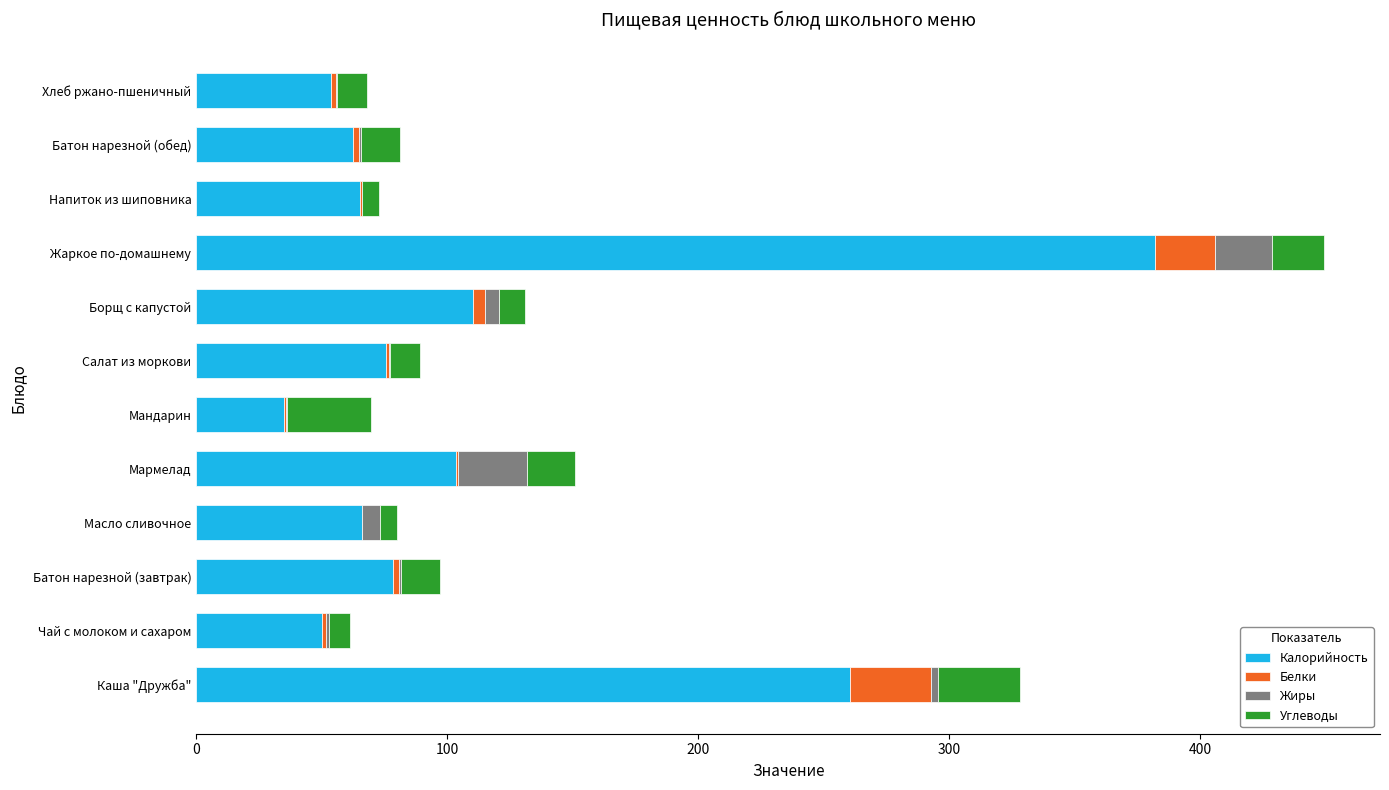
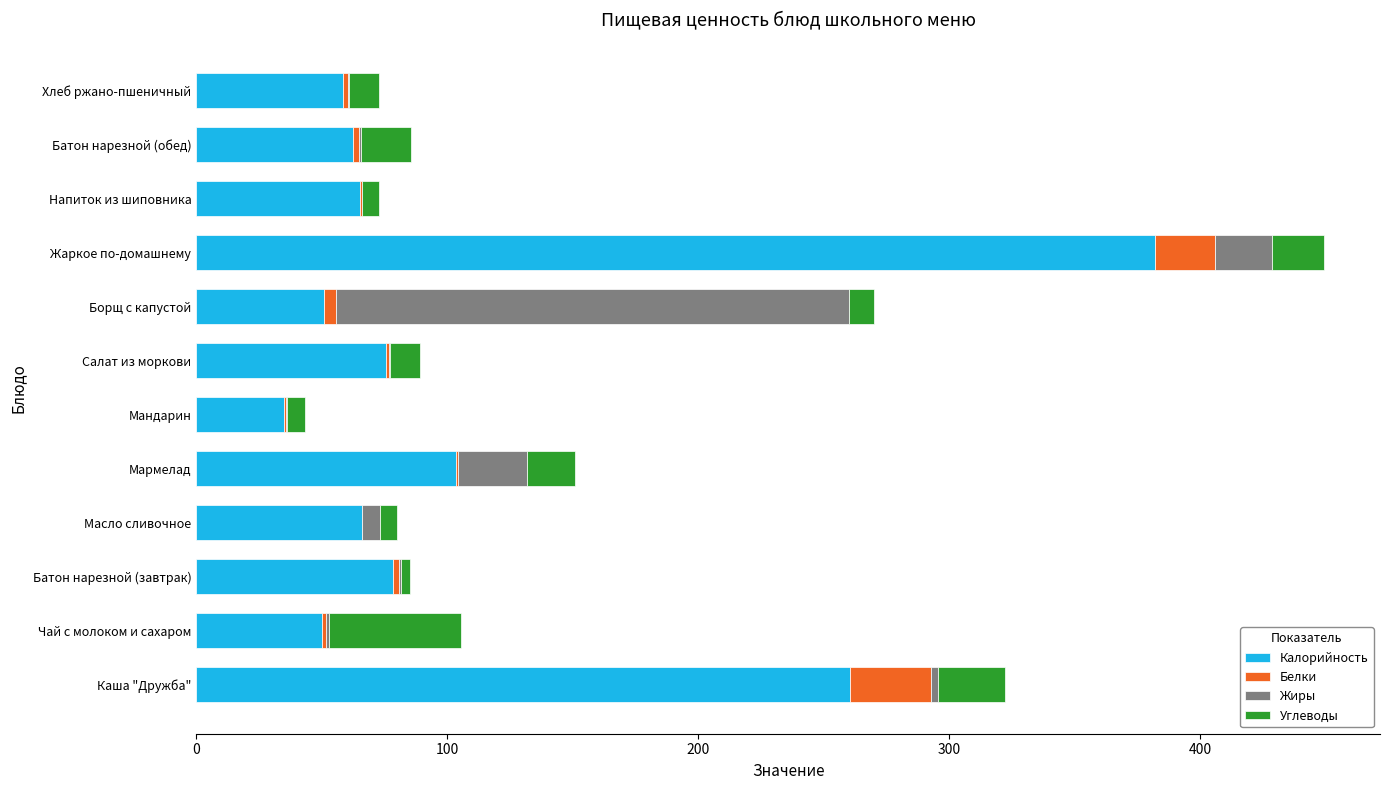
  {
    "Калорийность": {
-     "Хлеб ржано-пшеничный": 54,
+     "Хлеб ржано-пшеничный": 59,
      "Батон нарезной (обед)": 63,
      "Напиток из шиповника": 65,
      "Жаркое по-домашнему": 382,
-     "Борщ с капустой": 110,
+     "Борщ с капустой": 51,
      "Салат из моркови": 76,
      "Мандарин": 35,
      "Мармелад": 104,
      "Масло сливочное": 66,
      "Батон нарезной (завтрак)": 79,
      "Чай с молоком и сахаром": 50,
      "Каша \"Дружба\"": 261
    },
    "Белки": {
      "Хлеб ржано-пшеничный": 2,
      "Батон нарезной (обед)": 2,
      "Жаркое по-домашнему": 24,
      "Борщ с капустой": 5,
      "Салат из моркови": 1,
      "Батон нарезной (завтрак)": 2,
      "Чай с молоком и сахаром": 2,
      "Каша \"Дружба\"": 33
    },
    "Жиры": {
      "Жаркое по-домашнему": 23,
-     "Борщ с капустой": 6,
+     "Борщ с капустой": 204,
      "Мармелад": 28,
      "Масло сливочное": 7,
      "Чай с молоком и сахаром": 1,
      "Каша \"Дружба\"": 3
    },
    "Углеводы": {
      "Хлеб ржано-пшеничный": 12,
-     "Батон нарезной (обед)": 15,
+     "Батон нарезной (обед)": 20,
      "Напиток из шиповника": 7,
      "Жаркое по-домашнему": 21,
      "Борщ с капустой": 10,
      "Салат из моркови": 12,
-     "Мандарин": 34,
+     "Мандарин": 8,
      "Мармелад": 19,
      "Масло сливочное": 7,
-     "Батон нарезной (завтрак)": 15,
-     "Чай с молоком и сахаром": 9,
-     "Каша \"Дружба\"": 33
+     "Батон нарезной (завтрак)": 3,
+     "Чай с молоком и сахаром": 53,
+     "Каша \"Дружба\"": 26
    }
  }
